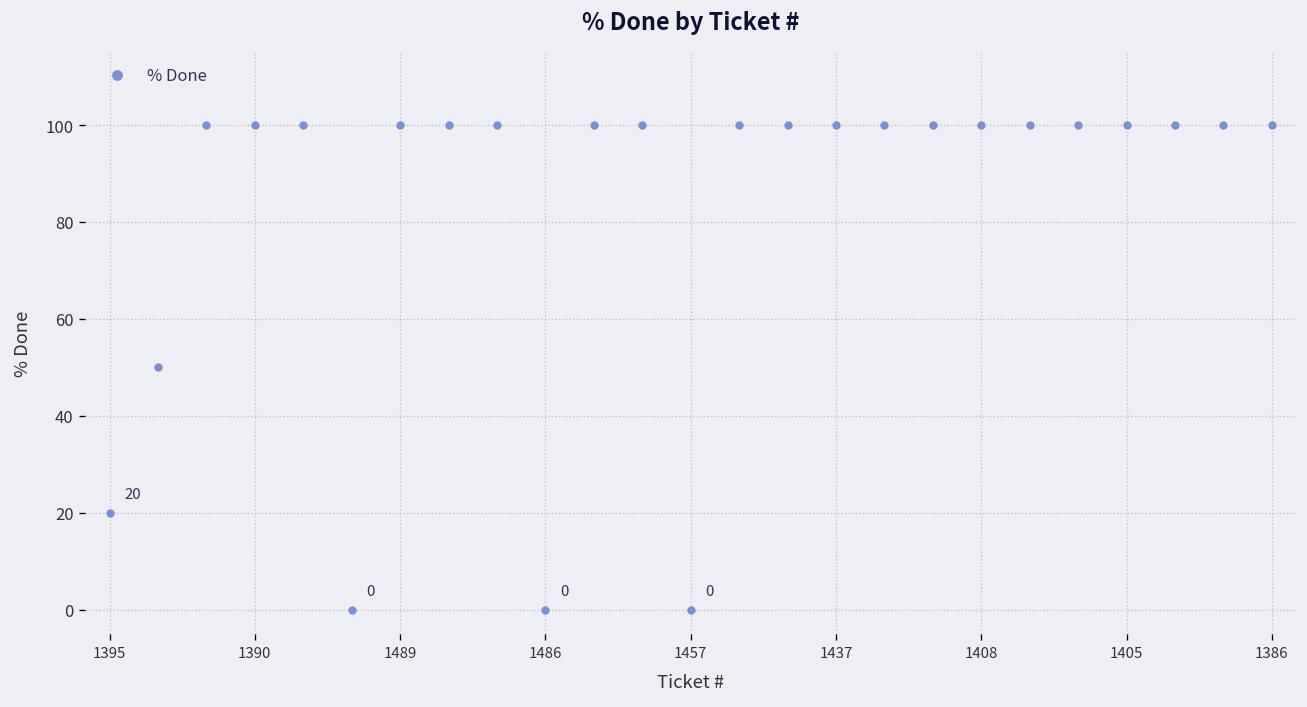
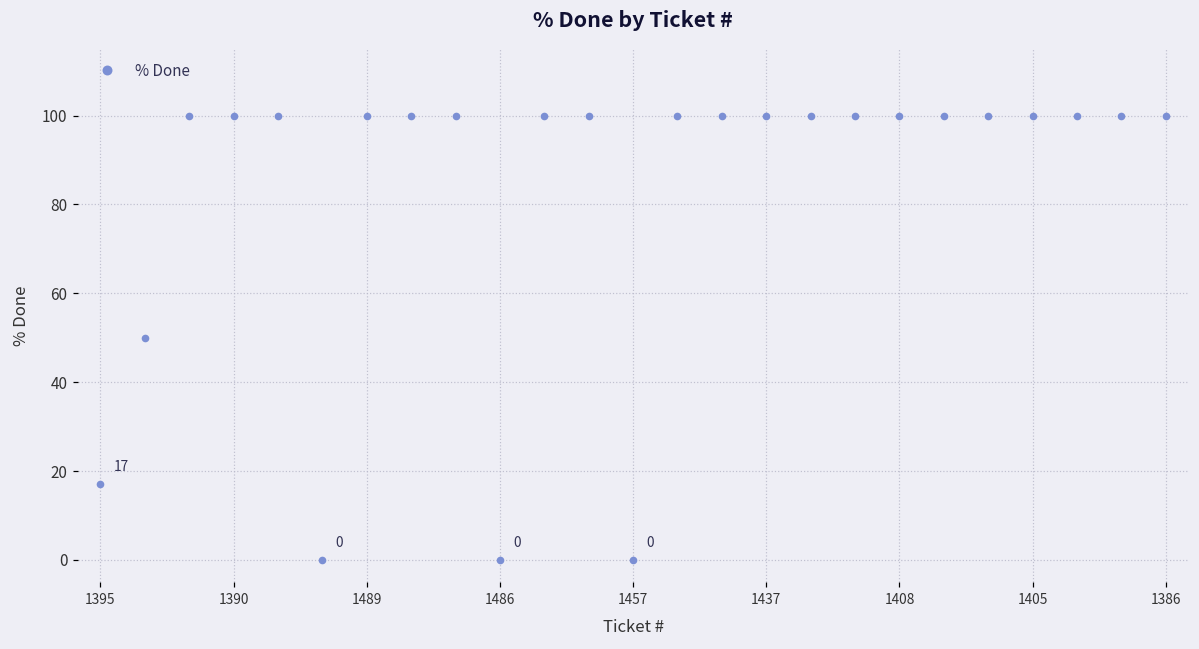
  {
-   "1395": 20,
+   "1395": 17,
    "1486": 0,
    "1457": 0
  }
